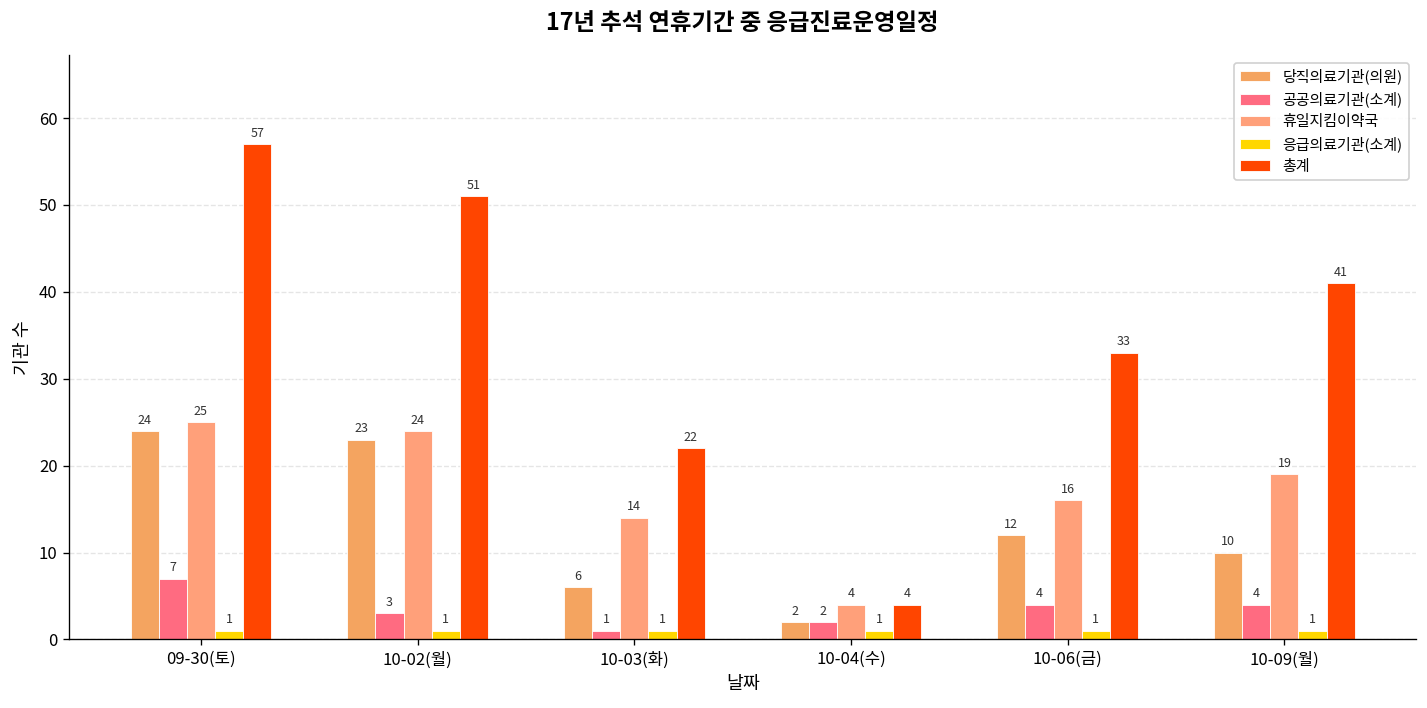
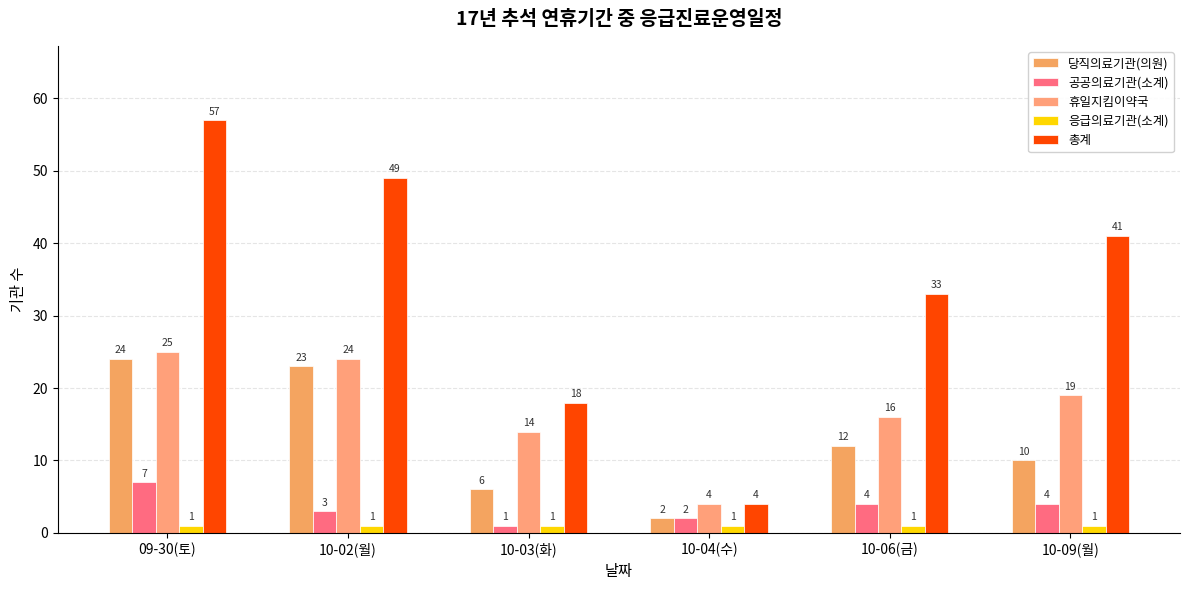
  {
    "응급의료기관(소계)": {
      "09-30(토)": 1,
      "10-02(월)": 1,
      "10-03(화)": 1,
      "10-04(수)": 1,
      "10-06(금)": 1,
      "10-09(월)": 1
    },
    "총계": {
      "09-30(토)": 57,
-     "10-02(월)": 51,
-     "10-03(화)": 22,
+     "10-02(월)": 49,
+     "10-03(화)": 18,
      "10-04(수)": 4,
      "10-06(금)": 33,
      "10-09(월)": 41
    }
  }
